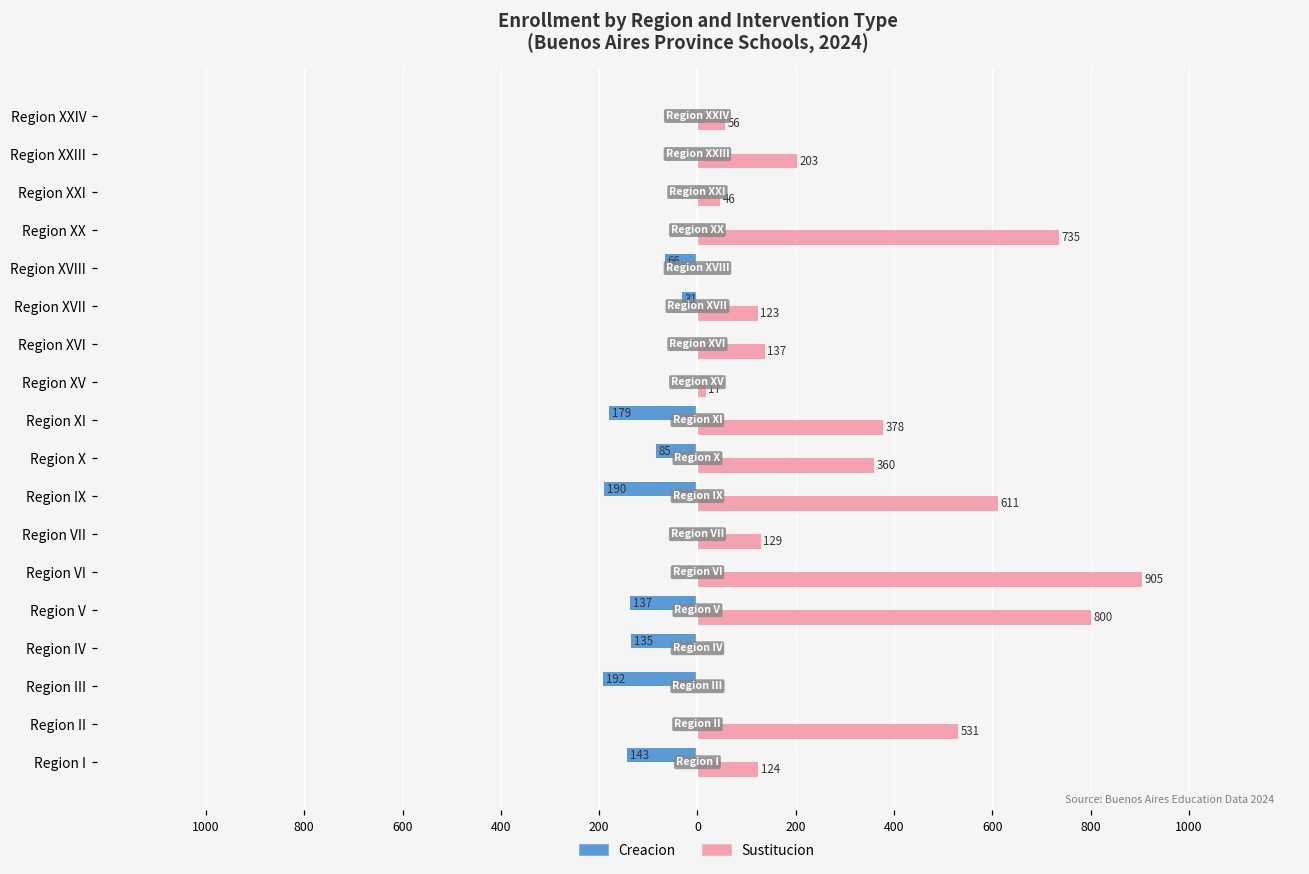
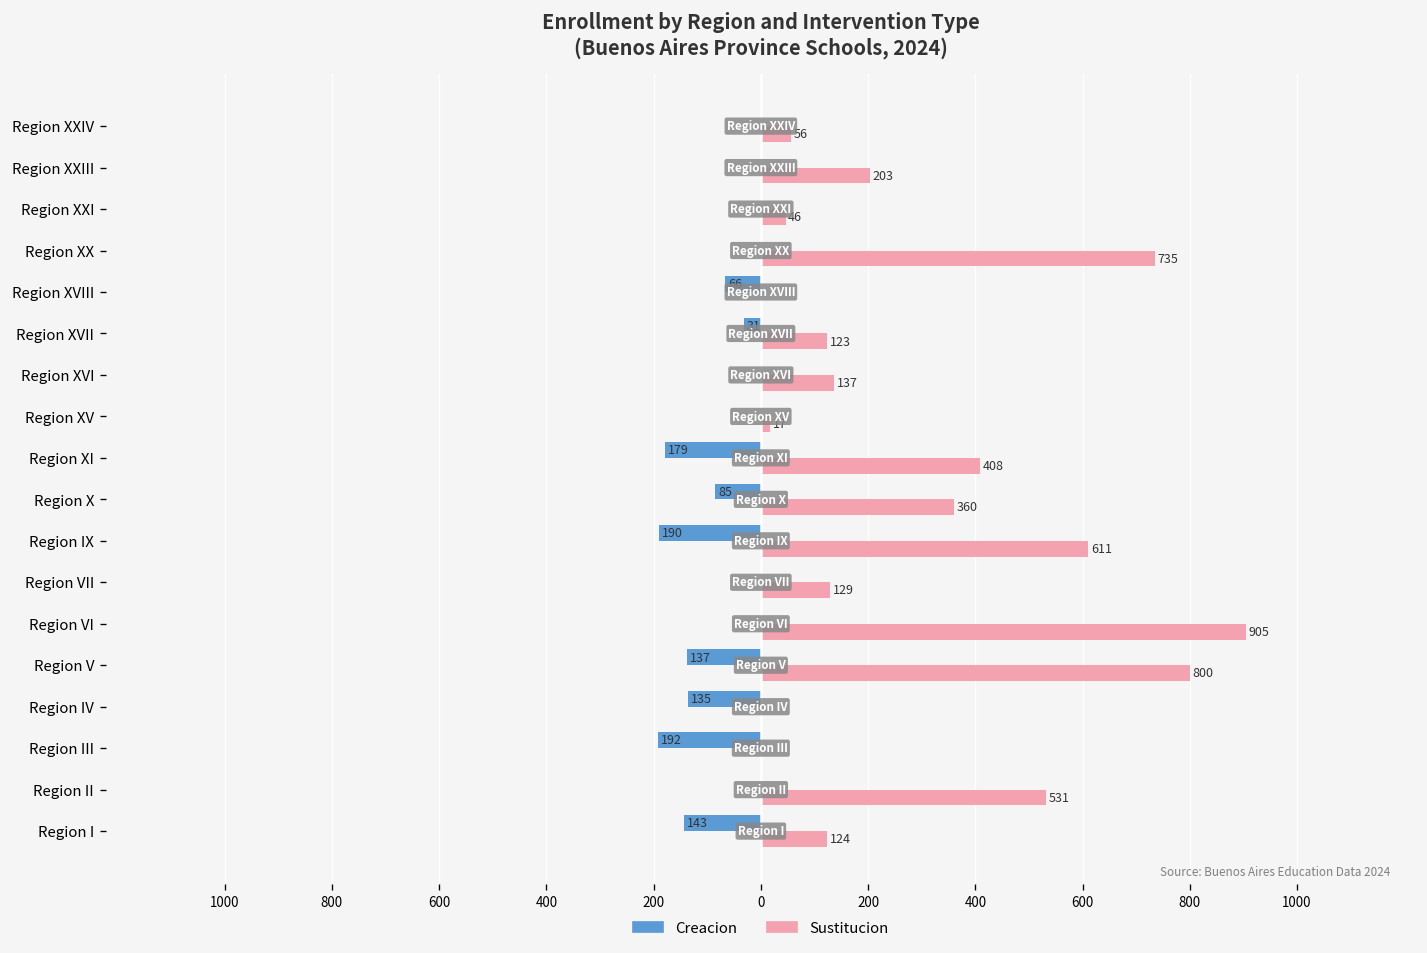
  {
    "Sustitucion": {
      "Region XXIII": 203,
      "Region XX": 735,
      "Region XVII": 123,
      "Region XVI": 137,
-     "Region XI": 378,
+     "Region XI": 408,
      "Region X": 360,
      "Region IX": 611,
      "Region VII": 129,
      "Region VI": 905,
      "Region V": 800,
      "Region II": 531,
      "Region I": 124
    }
  }
